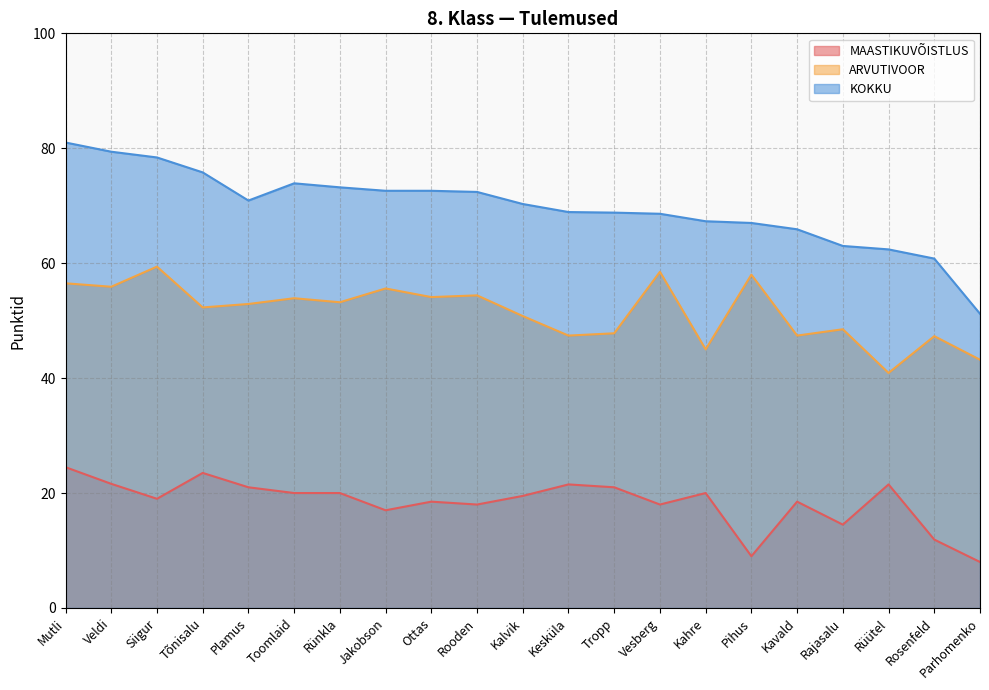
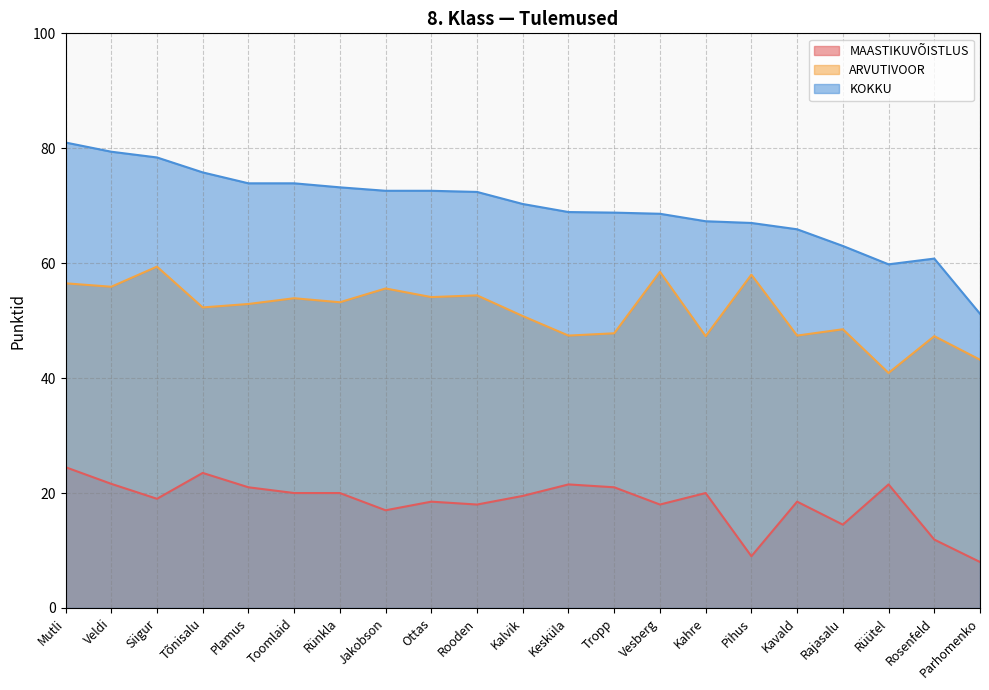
  {
    "MAASTIKUVÕISTLUS": {
      "Mutli": 25,
      "Veldi": 22,
      "Siigur": 19,
      "Tõnisalu": 24,
      "Plamus": 21,
      "Toomlaid": 20,
      "Rünkla": 20,
      "Jakobson": 17,
      "Ottas": 19,
      "Rooden": 18,
      "Kalvik": 20,
      "Kesküla": 22,
      "Tropp": 21,
      "Vesberg": 18,
      "Kahre": 20,
      "Pihus": 9,
      "Kavald": 19,
      "Rajasalu": 15,
      "Rüütel": 22,
      "Rosenfeld": 12,
      "Parhomenko": 8
    },
    "ARVUTIVOOR": {
      "Mutli": 57,
      "Veldi": 56,
      "Siigur": 59,
      "Tõnisalu": 52,
      "Plamus": 53,
      "Toomlaid": 54,
      "Rünkla": 53,
      "Jakobson": 56,
      "Ottas": 54,
      "Rooden": 54,
      "Kalvik": 51,
      "Kesküla": 47,
      "Tropp": 48,
      "Vesberg": 59,
-     "Kahre": 45,
+     "Kahre": 47,
      "Pihus": 58,
      "Kavald": 47,
      "Rajasalu": 49,
      "Rüütel": 41,
      "Rosenfeld": 47,
      "Parhomenko": 43
    },
    "KOKKU": {
      "Mutli": 81,
      "Veldi": 79,
      "Siigur": 78,
      "Tõnisalu": 76,
-     "Plamus": 71,
+     "Plamus": 74,
      "Toomlaid": 74,
      "Rünkla": 73,
      "Jakobson": 73,
      "Ottas": 73,
      "Rooden": 72,
      "Kalvik": 70,
      "Kesküla": 69,
      "Tropp": 69,
      "Vesberg": 69,
      "Kahre": 67,
      "Pihus": 67,
      "Kavald": 66,
      "Rajasalu": 63,
-     "Rüütel": 62,
+     "Rüütel": 60,
      "Rosenfeld": 61,
      "Parhomenko": 51
    }
  }
